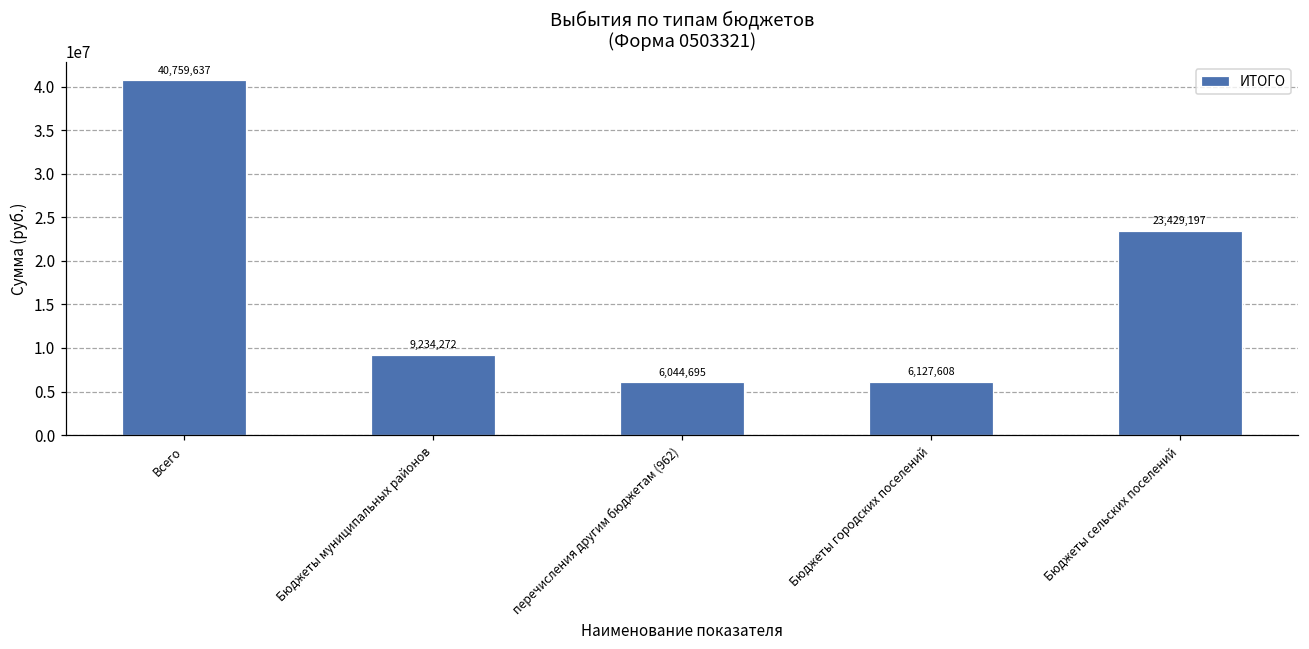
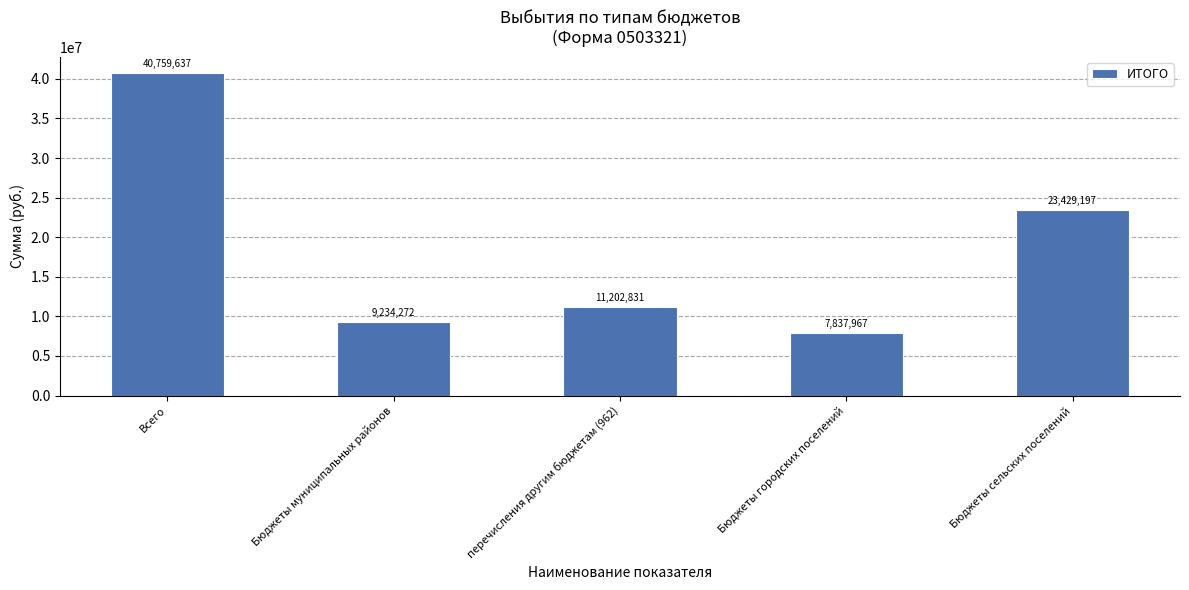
  {
    "Всего": "40,759,637",
    "Бюджеты муниципальных районов": "9,234,272",
-   "перечисления другим бюджетам (962)": "6,044,695",
-   "Бюджеты городских поселений": "6,127,608",
+   "перечисления другим бюджетам (962)": "11,202,831",
+   "Бюджеты городских поселений": "7,837,967",
    "Бюджеты сельских поселений": "23,429,197"
  }
